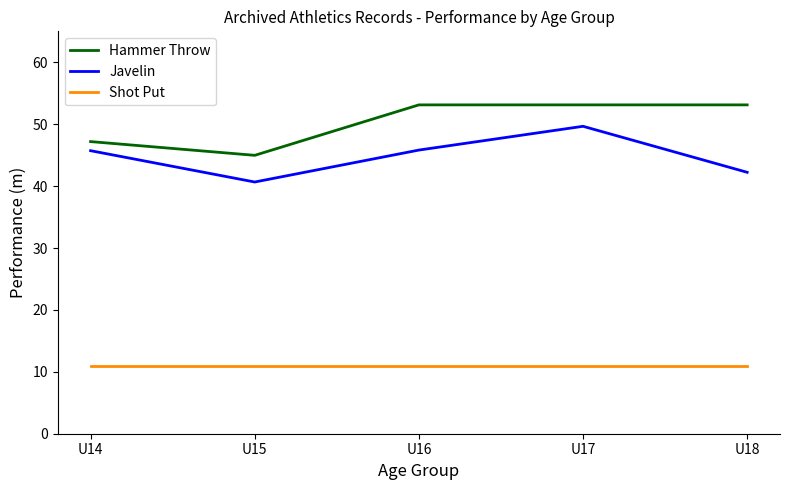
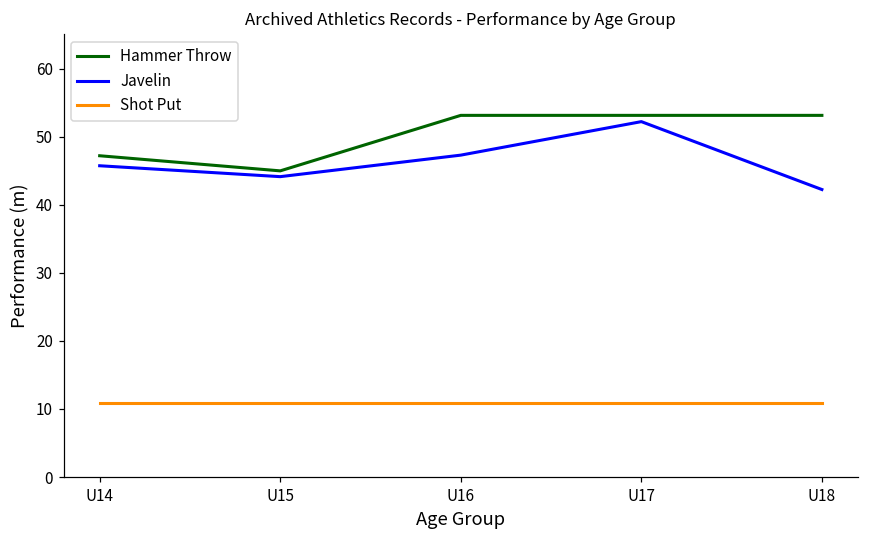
  {
    "Hammer Throw": {
      "U14": 47,
      "U15": 45,
      "U16": 53,
      "U17": 53,
      "U18": 53
    },
    "Javelin": {
      "U14": 46,
-     "U15": 41,
-     "U16": 46,
-     "U17": 50,
+     "U15": 44,
+     "U16": 47,
+     "U17": 52,
      "U18": 42
    },
    "Shot Put": {
      "U14": 11,
      "U15": 11,
      "U16": 11,
      "U17": 11,
      "U18": 11
    }
  }
